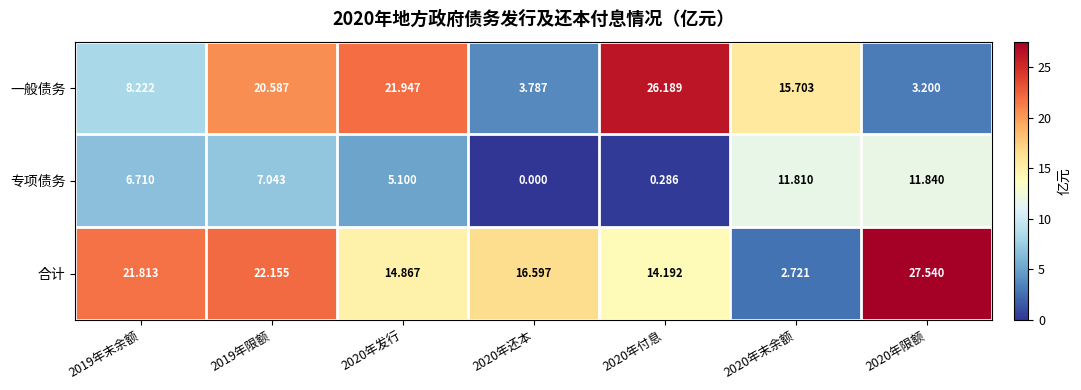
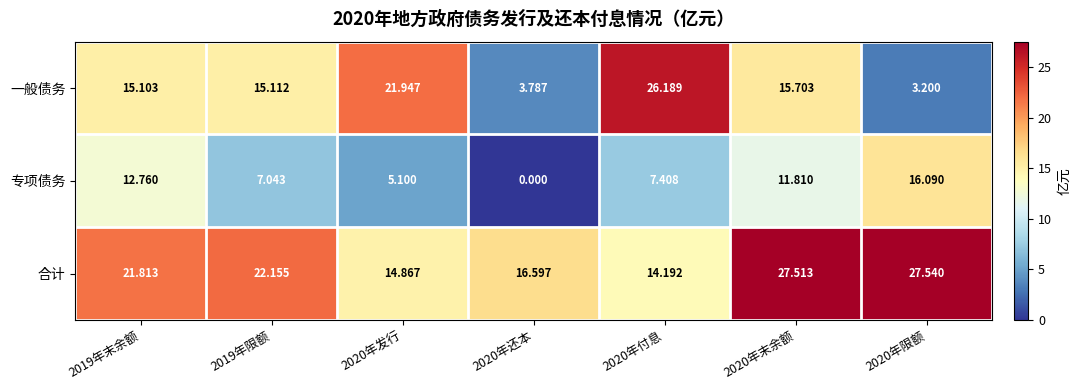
  {
    "一般债务": {
-     "2019年末余额": 8.222,
-     "2019年限额": 20.587,
+     "2019年末余额": 15.103,
+     "2019年限额": 15.112,
      "2020年发行": 21.947,
      "2020年还本": 3.787,
      "2020年付息": 26.189,
      "2020年末余额": 15.703,
      "2020年限额": 3.200
    },
    "专项债务": {
-     "2019年末余额": 6.710,
+     "2019年末余额": 12.760,
      "2019年限额": 7.043,
      "2020年发行": 5.100,
      "2020年还本": 0.000,
-     "2020年付息": 0.286,
+     "2020年付息": 7.408,
      "2020年末余额": 11.810,
-     "2020年限额": 11.840
+     "2020年限额": 16.090
    },
    "合计": {
      "2019年末余额": 21.813,
      "2019年限额": 22.155,
      "2020年发行": 14.867,
      "2020年还本": 16.597,
      "2020年付息": 14.192,
-     "2020年末余额": 2.721,
+     "2020年末余额": 27.513,
      "2020年限额": 27.540
    }
  }
